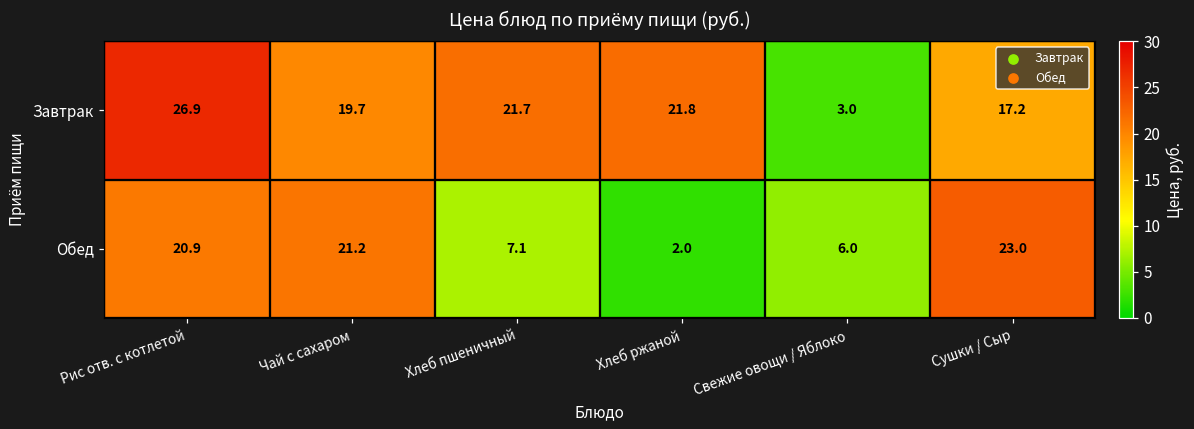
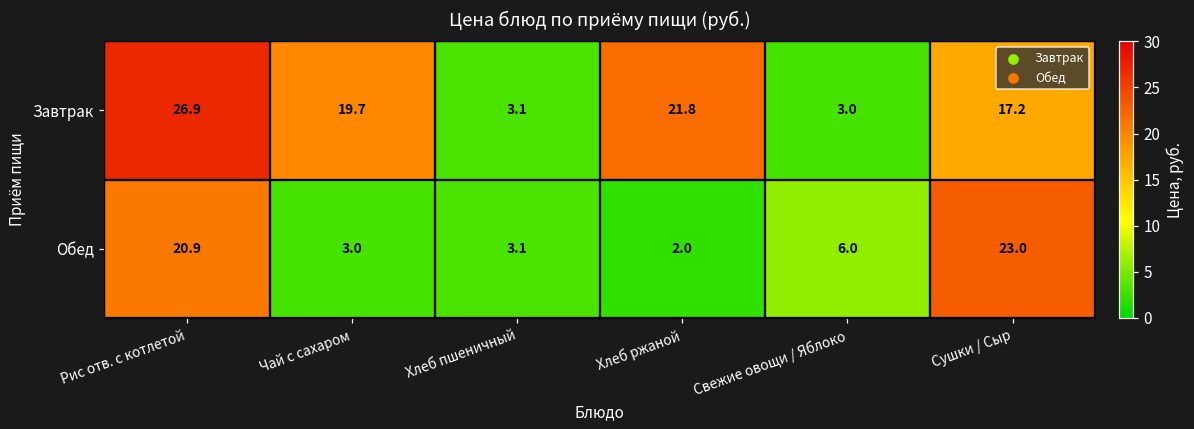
  {
    "Завтрак": {
      "Рис отв. с котлетой": 26.9,
      "Чай с сахаром": 19.7,
-     "Хлеб пшеничный": 21.7,
+     "Хлеб пшеничный": 3.1,
      "Хлеб ржаной": 21.8,
      "Свежие овощи / Яблоко": 3.0,
      "Сушки / Сыр": 17.2
    },
    "Обед": {
      "Рис отв. с котлетой": 20.9,
-     "Чай с сахаром": 21.2,
-     "Хлеб пшеничный": 7.1,
+     "Чай с сахаром": 3.0,
+     "Хлеб пшеничный": 3.1,
      "Хлеб ржаной": 2.0,
      "Свежие овощи / Яблоко": 6.0,
      "Сушки / Сыр": 23.0
    }
  }
